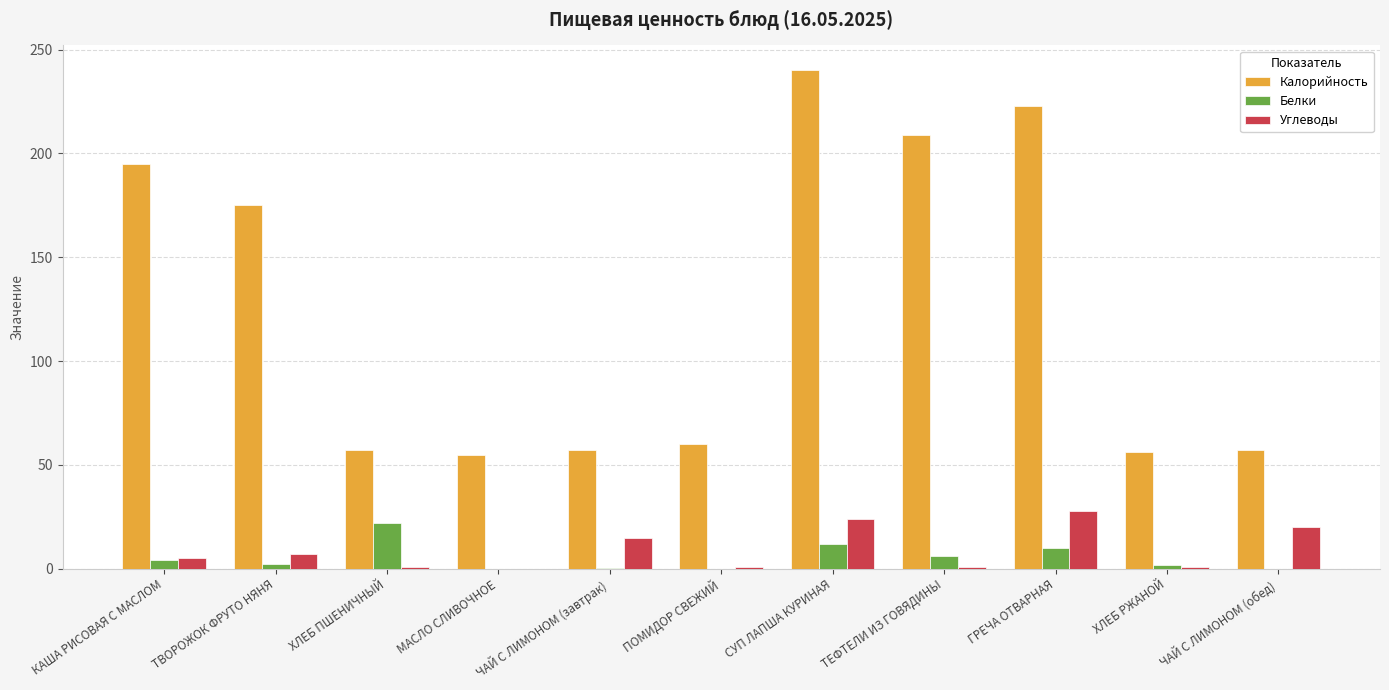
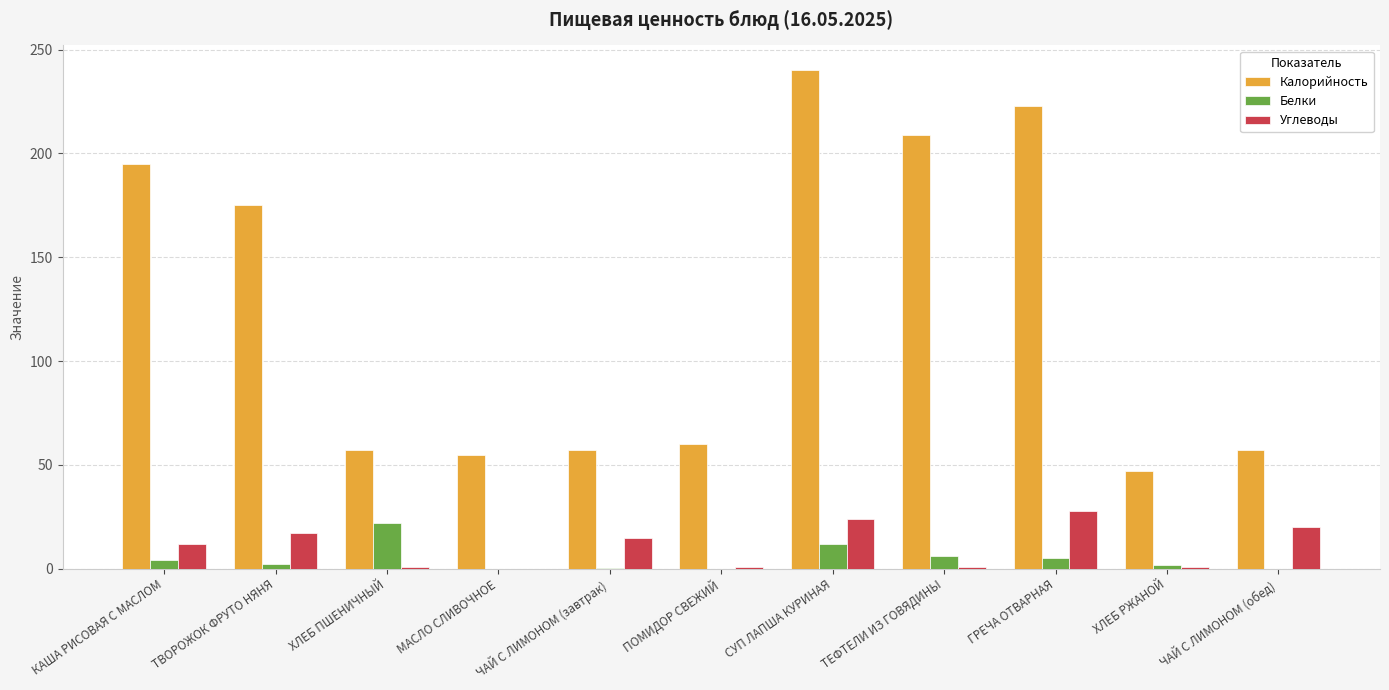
  {
    "Калорийность": {
      "КАША РИСОВАЯ С МАСЛОМ": 195,
      "ТВОРОЖОК ФРУТО НЯНЯ": 175,
      "ХЛЕБ ПШЕНИЧНЫЙ": 57,
      "МАСЛО СЛИВОЧНОЕ": 55,
      "ЧАЙ С ЛИМОНОМ (завтрак)": 57,
      "ПОМИДОР СВЕЖИЙ": 60,
      "СУП ЛАПША КУРИНАЯ": 240,
      "ТЕФТЕЛИ ИЗ ГОВЯДИНЫ": 209,
      "ГРЕЧА ОТВАРНАЯ": 223,
-     "ХЛЕБ РЖАНОЙ": 56,
+     "ХЛЕБ РЖАНОЙ": 47,
      "ЧАЙ С ЛИМОНОМ (обед)": 57
    },
    "Белки": {
      "КАША РИСОВАЯ С МАСЛОМ": 4,
      "ТВОРОЖОК ФРУТО НЯНЯ": 2,
      "ХЛЕБ ПШЕНИЧНЫЙ": 22,
      "МАСЛО СЛИВОЧНОЕ": 0,
      "ПОМИДОР СВЕЖИЙ": 0,
      "СУП ЛАПША КУРИНАЯ": 12,
      "ТЕФТЕЛИ ИЗ ГОВЯДИНЫ": 6,
-     "ГРЕЧА ОТВАРНАЯ": 10,
+     "ГРЕЧА ОТВАРНАЯ": 5,
      "ХЛЕБ РЖАНОЙ": 2,
      "ЧАЙ С ЛИМОНОМ (обед)": 0
    },
    "Углеводы": {
-     "КАША РИСОВАЯ С МАСЛОМ": 5,
-     "ТВОРОЖОК ФРУТО НЯНЯ": 7,
+     "КАША РИСОВАЯ С МАСЛОМ": 12,
+     "ТВОРОЖОК ФРУТО НЯНЯ": 17,
      "МАСЛО СЛИВОЧНОЕ": 0,
      "ЧАЙ С ЛИМОНОМ (завтрак)": 15,
      "СУП ЛАПША КУРИНАЯ": 24,
      "ГРЕЧА ОТВАРНАЯ": 28,
      "ЧАЙ С ЛИМОНОМ (обед)": 20
    }
  }
